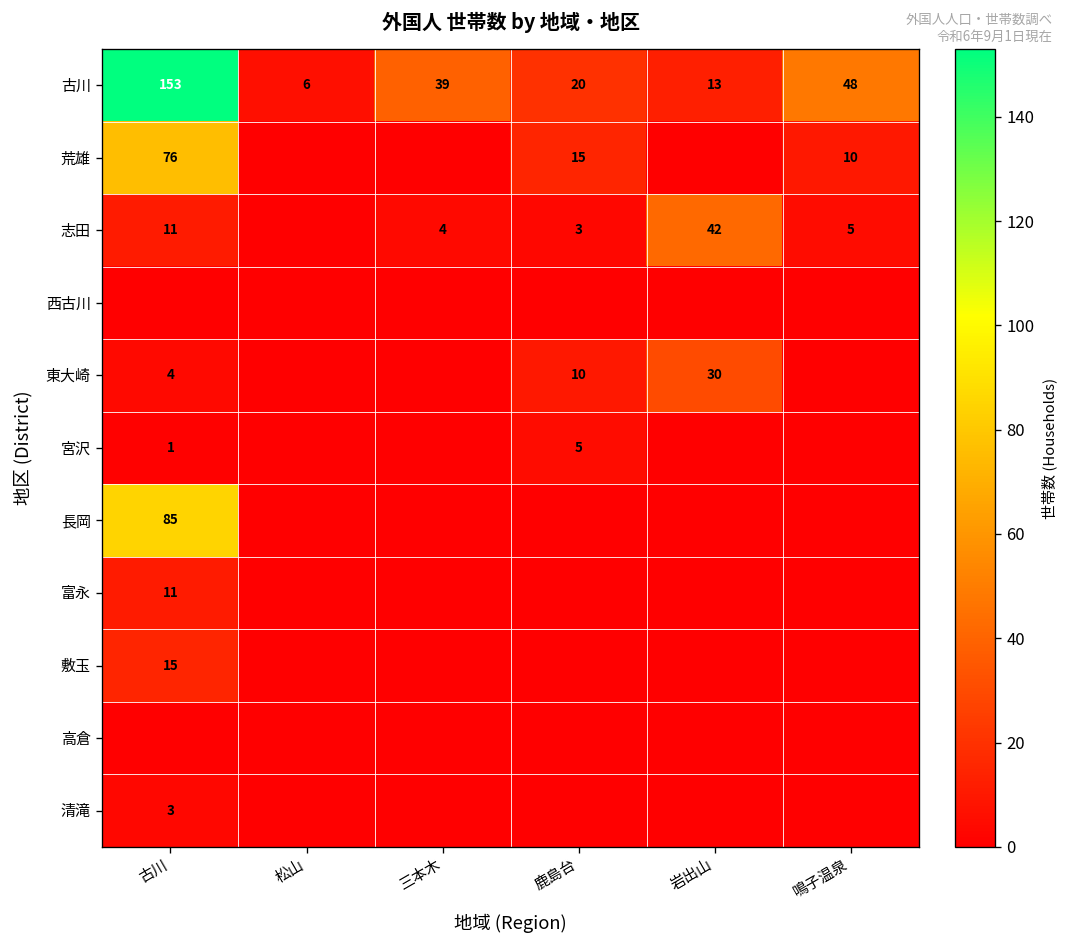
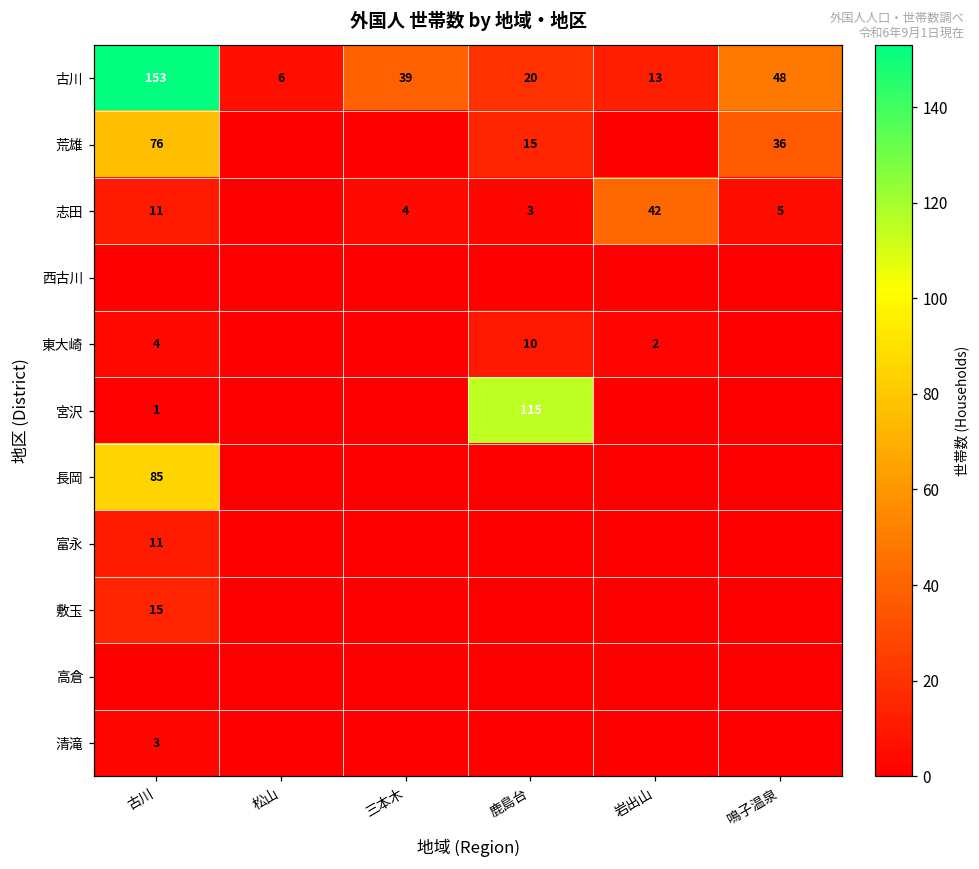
  {
    "古川": {
      "古川": 153,
      "松山": 6,
      "三本木": 39,
      "鹿島台": 20,
      "岩出山": 13,
      "鳴子温泉": 48
    },
    "荒雄": {
      "古川": 76,
      "鹿島台": 15,
-     "鳴子温泉": 10
+     "鳴子温泉": 36
    },
    "志田": {
      "古川": 11,
      "三本木": 4,
      "鹿島台": 3,
      "岩出山": 42,
      "鳴子温泉": 5
    },
    "東大崎": {
      "古川": 4,
      "鹿島台": 10,
-     "岩出山": 30
+     "岩出山": 2
    },
    "宮沢": {
      "古川": 1,
-     "鹿島台": 5
+     "鹿島台": 115
    },
    "長岡": {
      "古川": 85
    },
    "富永": {
      "古川": 11
    },
    "敷玉": {
      "古川": 15
    },
    "清滝": {
      "古川": 3
    }
  }
